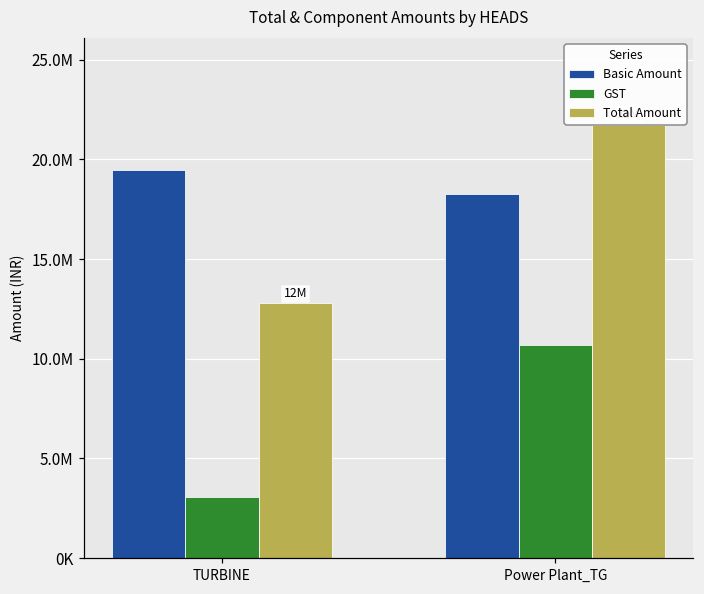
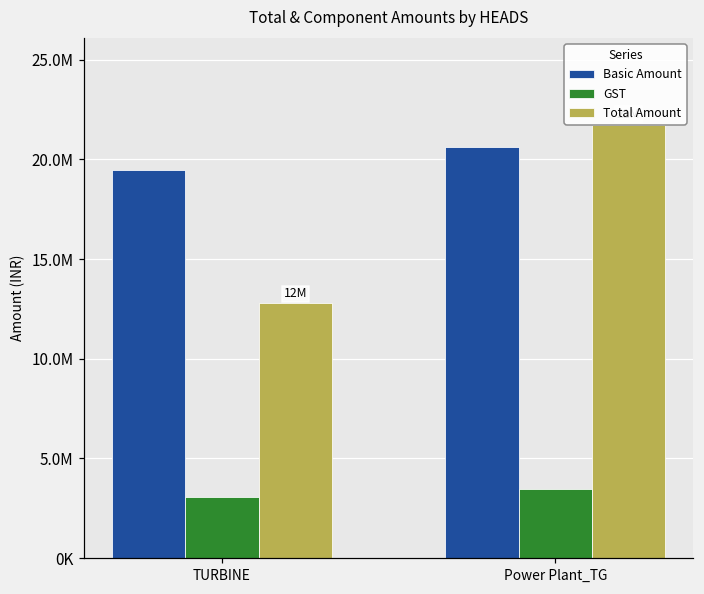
  {
    "Basic Amount": {
      "TURBINE": 19500000,
-     "Power Plant_TG": 18300000
+     "Power Plant_TG": 20600000
    },
    "GST": {
      "TURBINE": 3100000,
-     "Power Plant_TG": 10700000
+     "Power Plant_TG": 3500000
    }
  }
